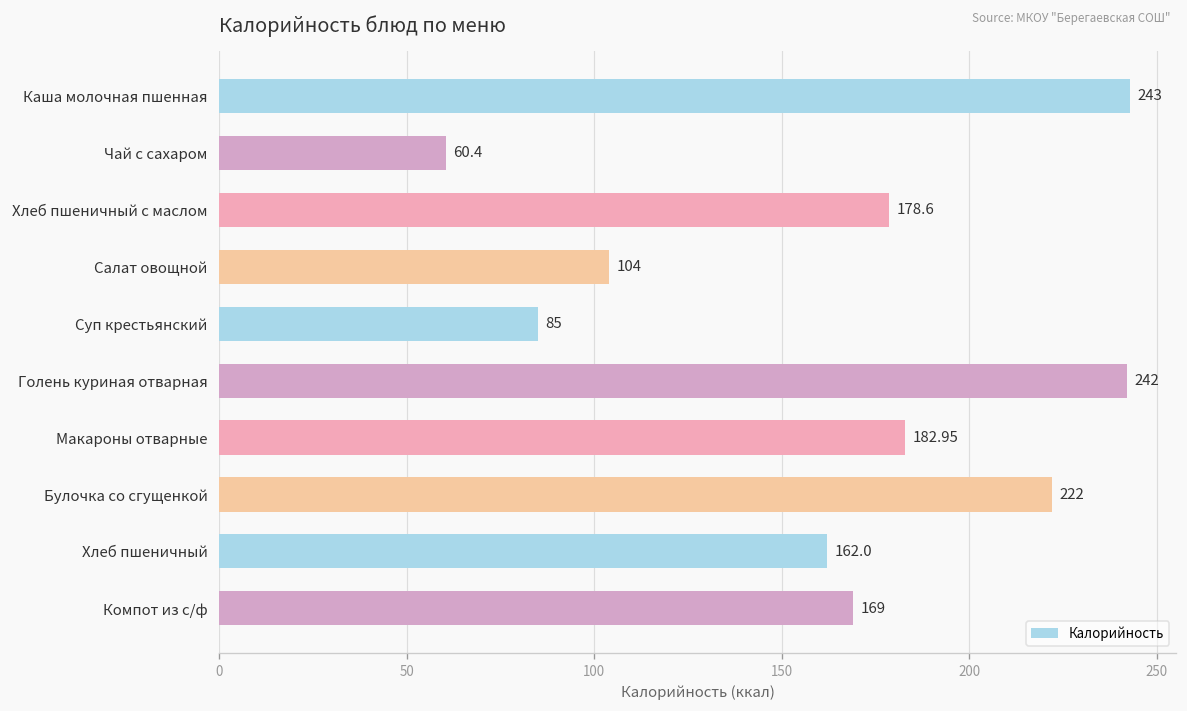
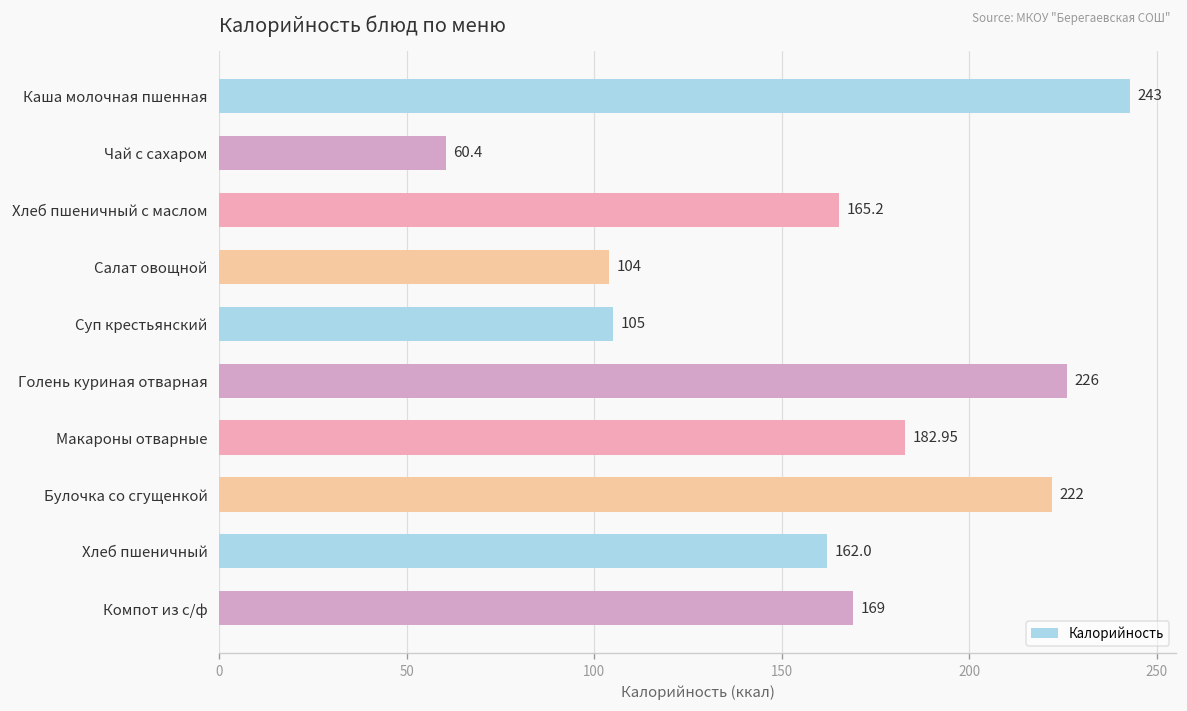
  {
    "Каша молочная пшенная": 243,
    "Чай с сахаром": 60.4,
-   "Хлеб пшеничный с маслом": 178.6,
+   "Хлеб пшеничный с маслом": 165.2,
    "Салат овощной": 104,
-   "Суп крестьянский": 85,
-   "Голень куриная отварная": 242,
+   "Суп крестьянский": 105,
+   "Голень куриная отварная": 226,
    "Макароны отварные": 182.95,
    "Булочка со сгущенкой": 222,
    "Хлеб пшеничный": 162.0,
    "Компот из с/ф": 169
  }
